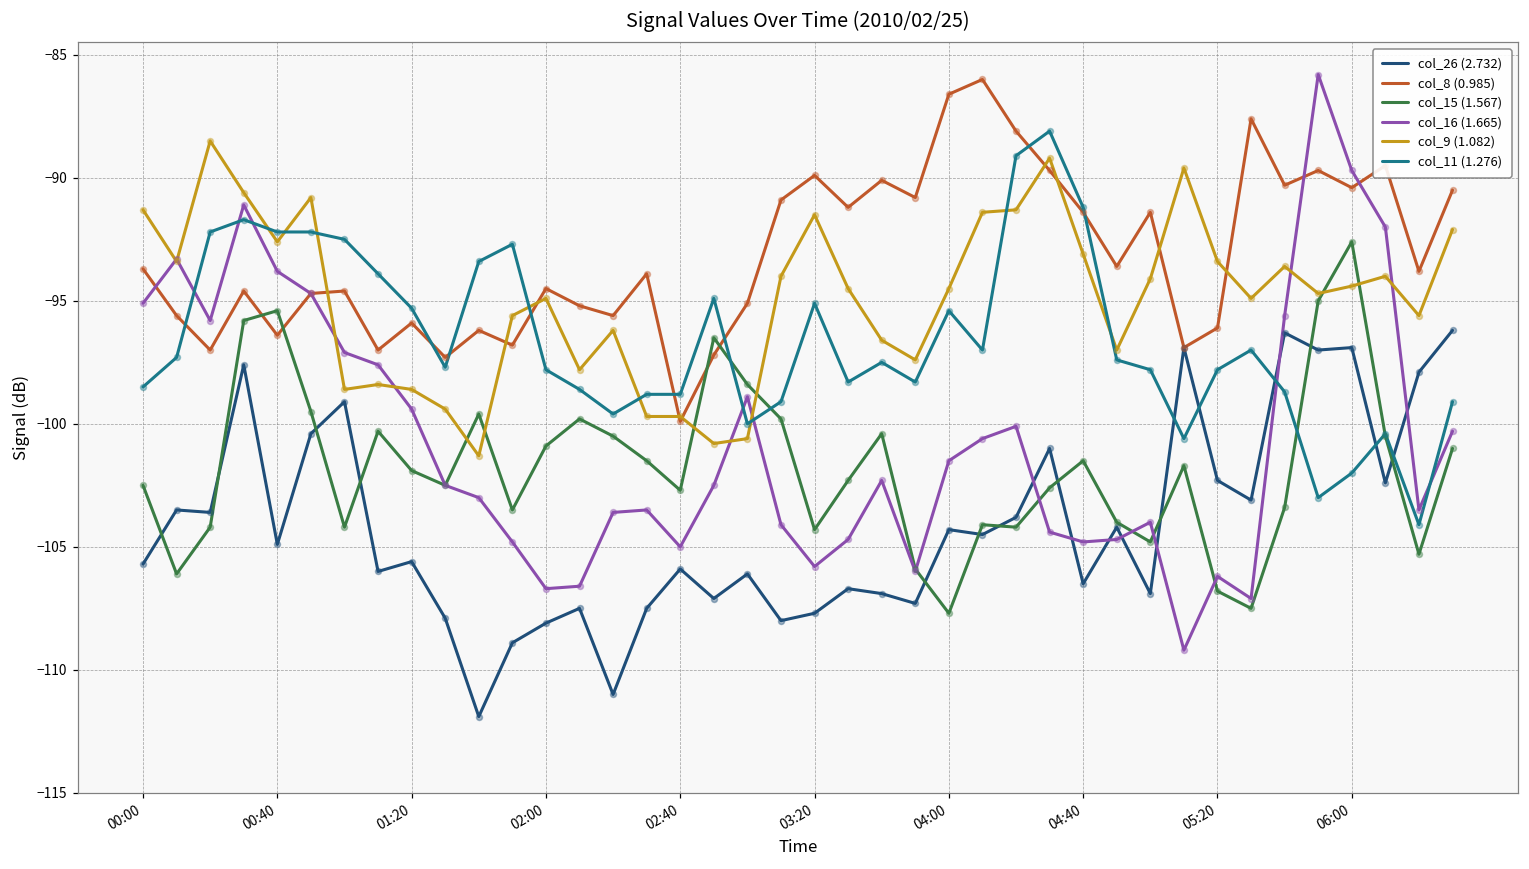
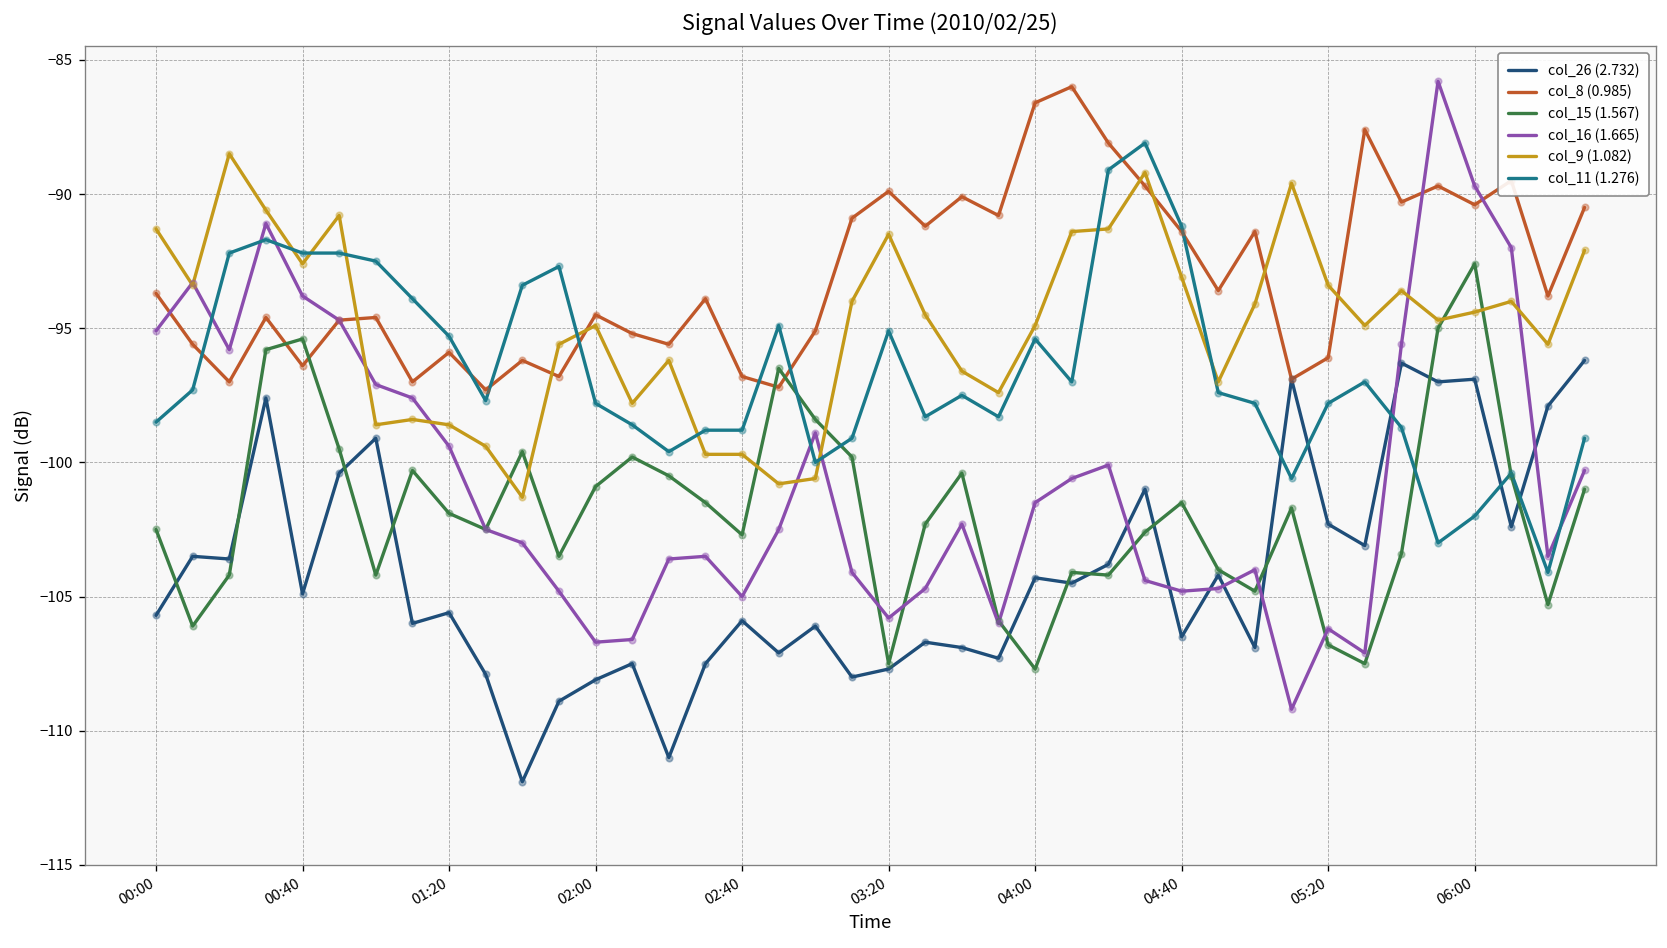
  {
    "col_8 (0.985)": {
      "00:00": -93.7,
      "00:40": -96.4,
      "01:20": -95.9,
      "02:00": -94.5,
-     "02:40": -99.9,
+     "02:40": -96.8,
      "03:20": -89.9,
      "04:00": -86.6,
      "04:40": -91.4,
      "05:20": -96.1,
      "06:00": -90.4
    },
    "col_15 (1.567)": {
      "00:00": -102.5,
      "00:40": -95.4,
      "01:20": -101.9,
      "02:00": -100.9,
      "02:40": -102.7,
-     "03:20": -104.3,
+     "03:20": -107.5,
      "04:00": -107.7,
      "04:40": -101.5,
      "05:20": -106.8,
      "06:00": -92.6
    },
    "col_16 (1.665)": {
      "00:00": -95.1,
      "00:40": -93.8,
      "01:20": -99.4,
      "02:00": -106.7,
      "02:40": -105.0,
      "03:20": -105.8,
      "04:00": -101.5,
      "04:40": -104.8,
      "05:20": -106.2,
      "06:00": -89.7
    },
    "col_9 (1.082)": {
      "00:00": -91.3,
      "00:40": -92.6,
      "01:20": -98.6,
      "02:00": -94.9,
      "02:40": -99.7,
      "03:20": -91.5,
-     "04:00": -94.5,
+     "04:00": -94.9,
      "04:40": -93.1,
      "05:20": -93.4,
      "06:00": -94.4
    }
  }
